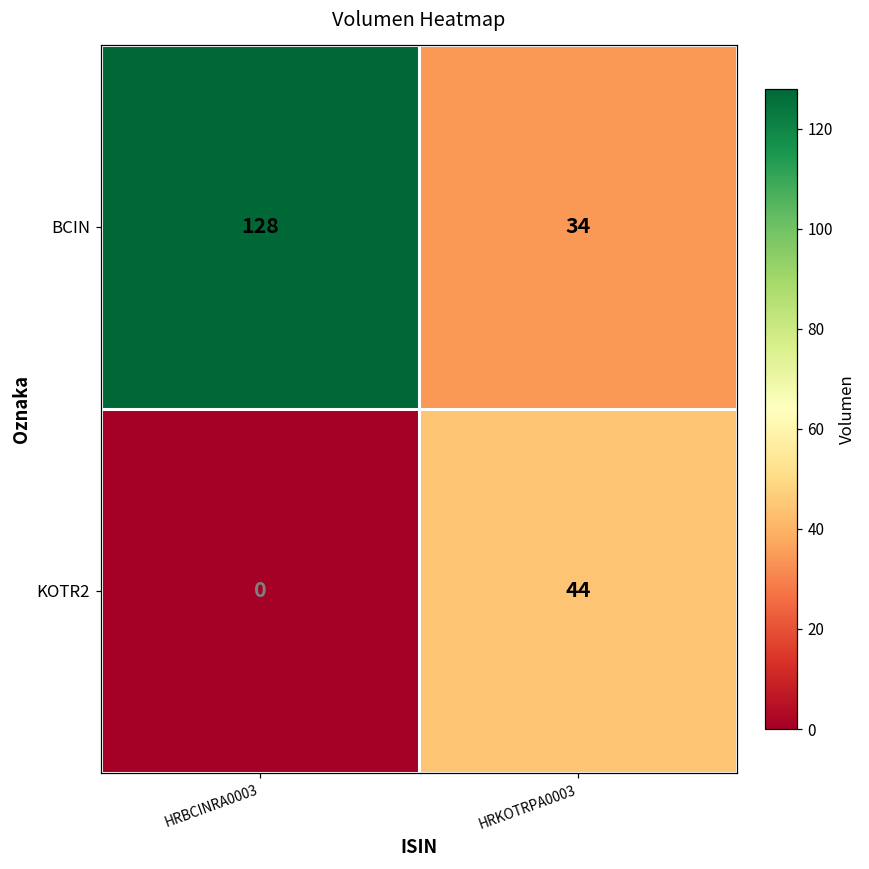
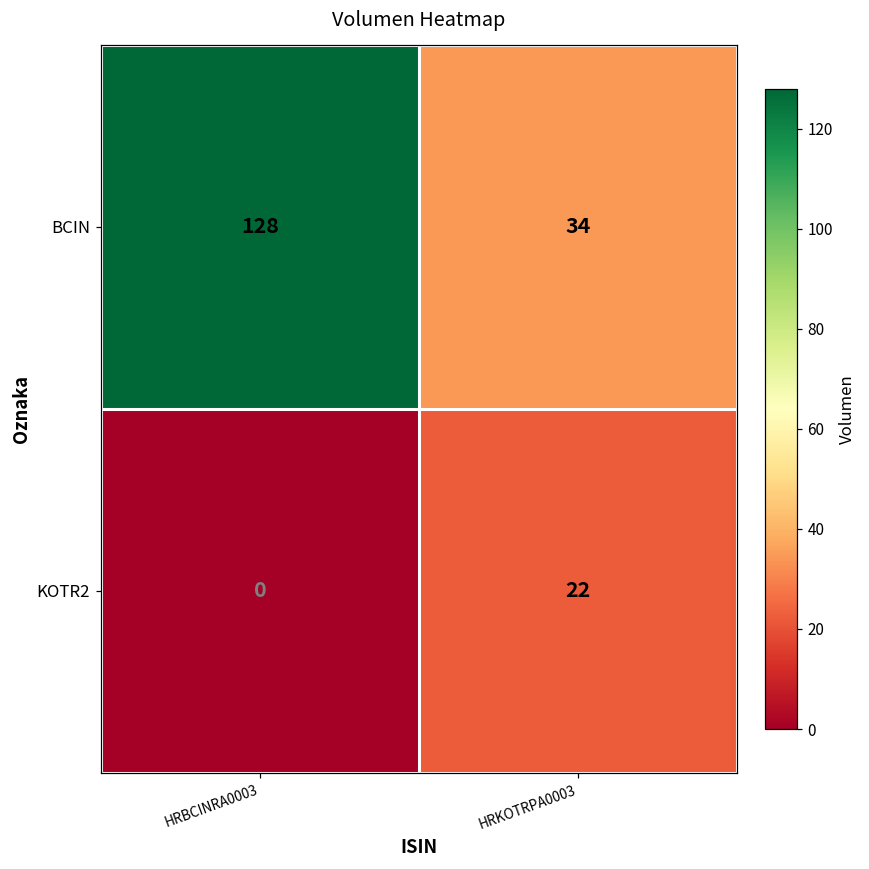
  {
    "BCIN": {
      "HRBCINRA0003": 128,
      "HRKOTRPA0003": 34
    },
    "KOTR2": {
      "HRBCINRA0003": 0,
-     "HRKOTRPA0003": 44
+     "HRKOTRPA0003": 22
    }
  }
